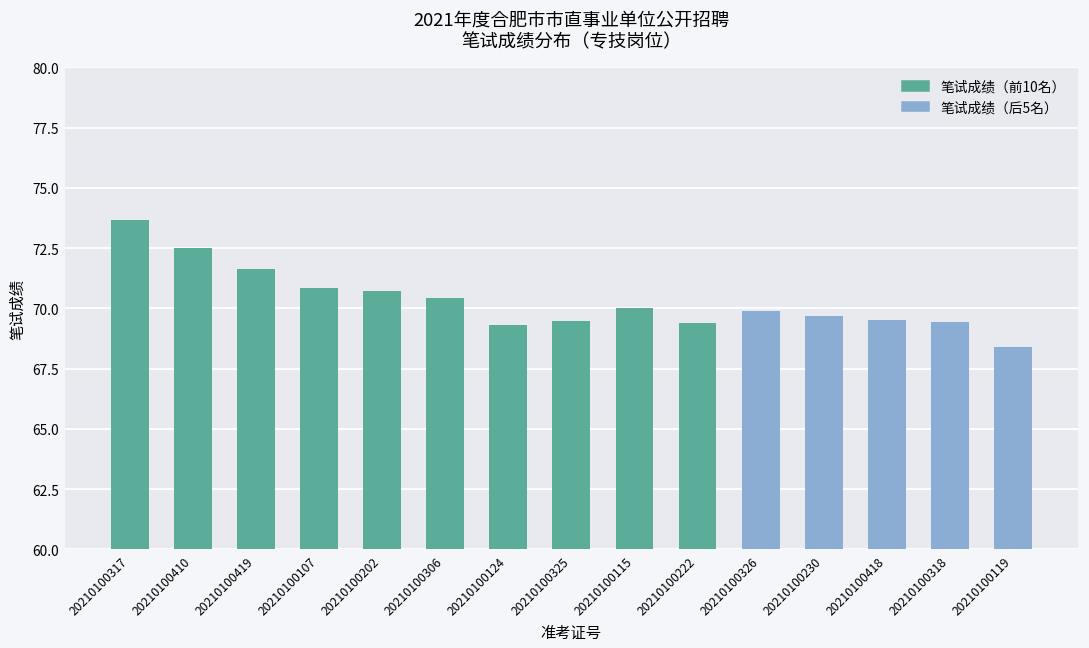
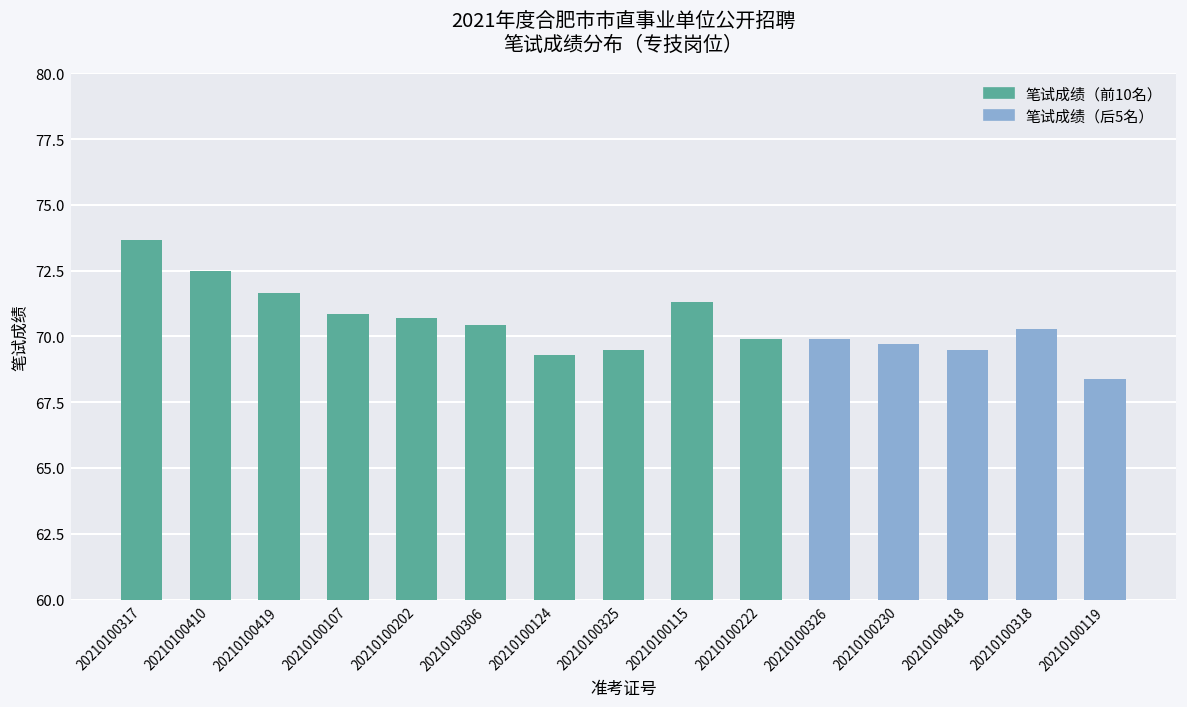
  {
    "20210100317": 73.7,
    "20210100410": 72.5,
    "20210100419": 71.7,
    "20210100107": 70.9,
    "20210100202": 70.7,
    "20210100306": 70.5,
    "20210100124": 69.3,
    "20210100325": 69.5,
-   "20210100115": 70.0,
-   "20210100222": 69.4,
+   "20210100115": 71.3,
+   "20210100222": 69.9,
    "20210100326": 69.9,
    "20210100230": 69.7,
    "20210100418": 69.5,
-   "20210100318": 69.5,
+   "20210100318": 70.3,
    "20210100119": 68.4
  }
